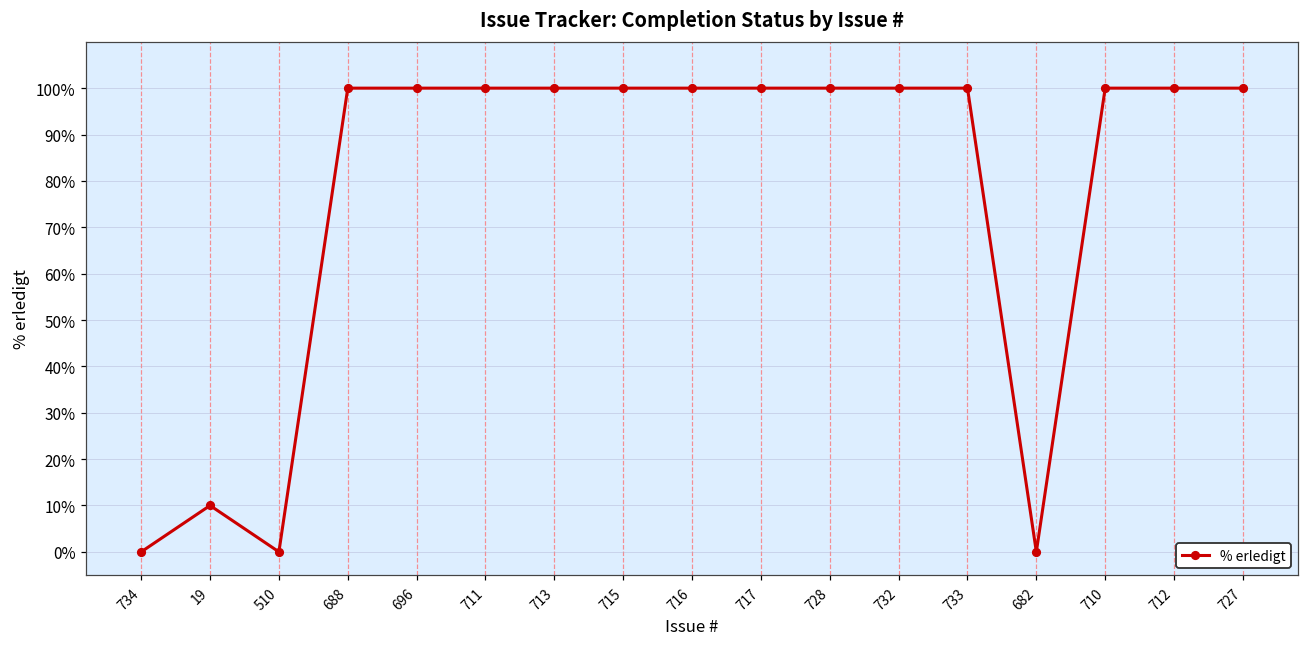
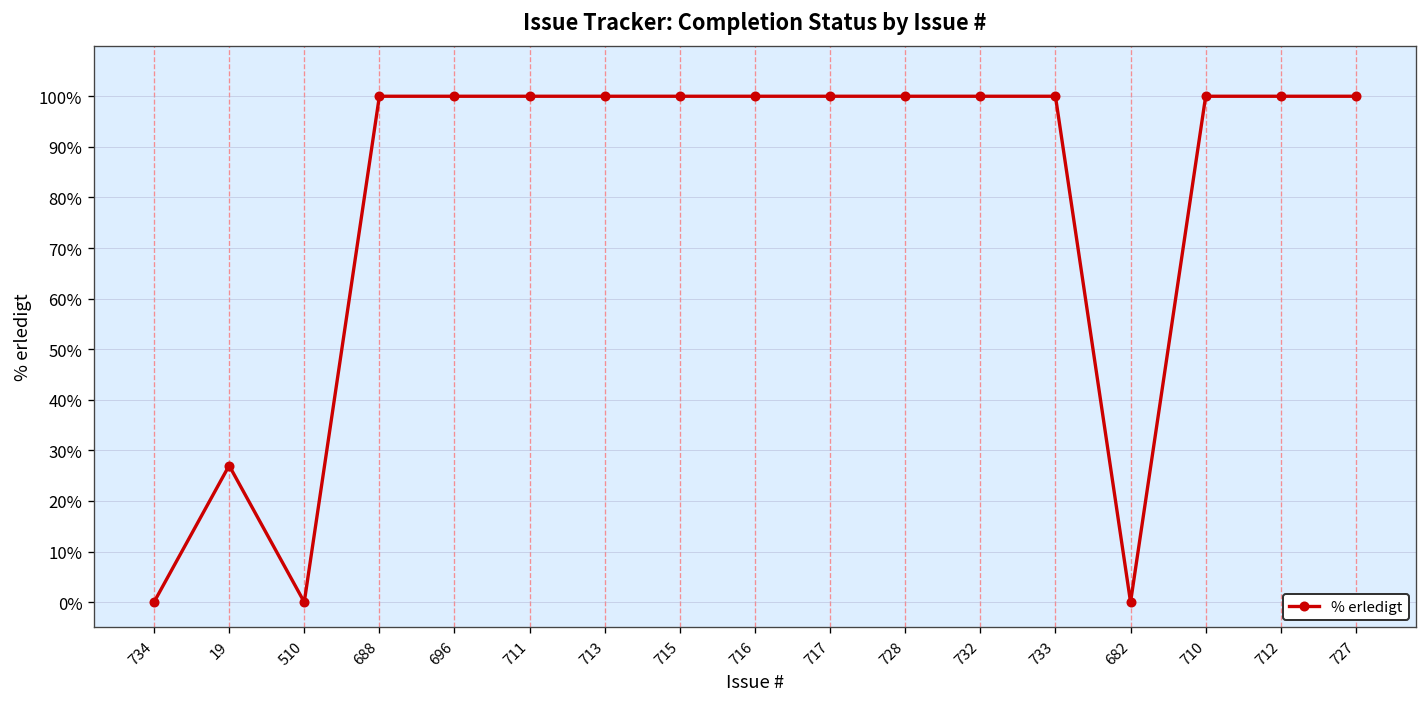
  {
    "734": "0%",
-   "19": "10%",
+   "19": "27%",
    "510": "0%",
    "688": "100%",
    "696": "100%",
    "711": "100%",
    "713": "100%",
    "715": "100%",
    "716": "100%",
    "717": "100%",
    "728": "100%",
    "732": "100%",
    "733": "100%",
    "682": "0%",
    "710": "100%",
    "712": "100%",
    "727": "100%"
  }
